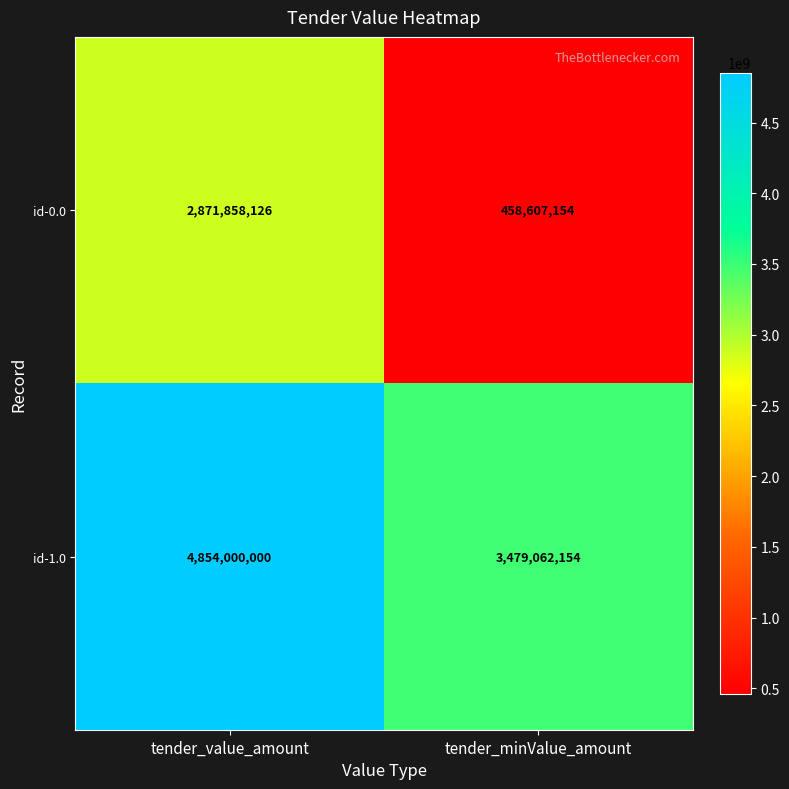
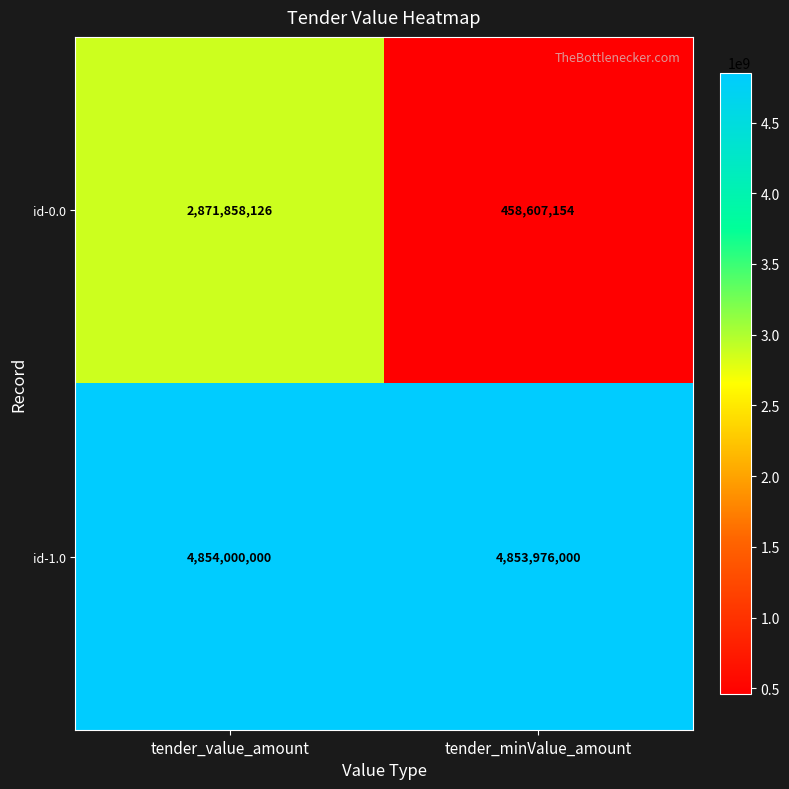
  {
    "id-0.0": {
      "tender_value_amount": "2,871,858,126"
    },
    "id-1.0": {
      "tender_value_amount": "4,854,000,000",
-     "tender_minValue_amount": "3,479,062,154"
+     "tender_minValue_amount": "4,853,976,000"
    }
  }
